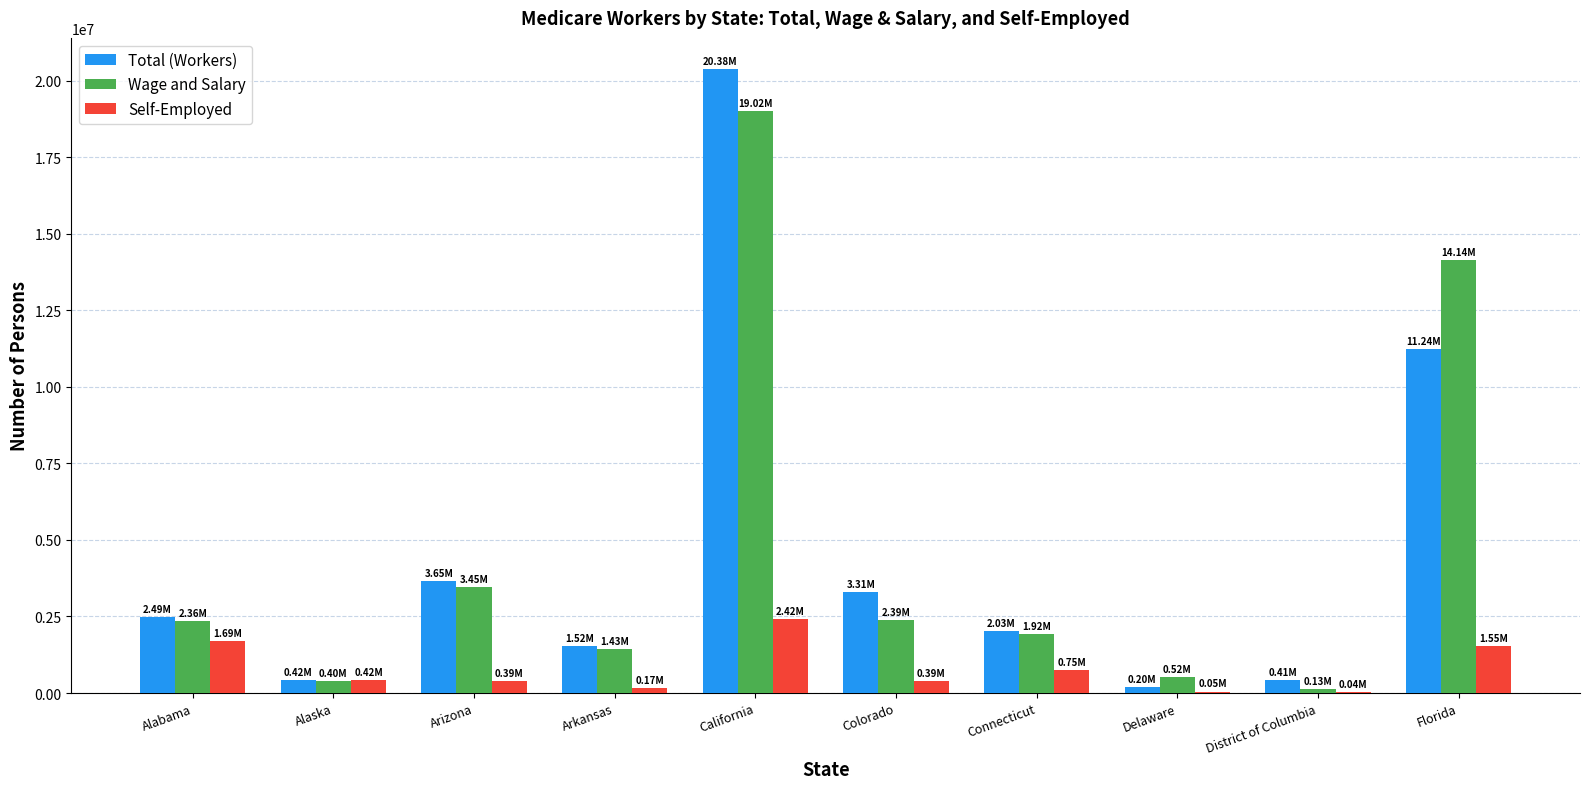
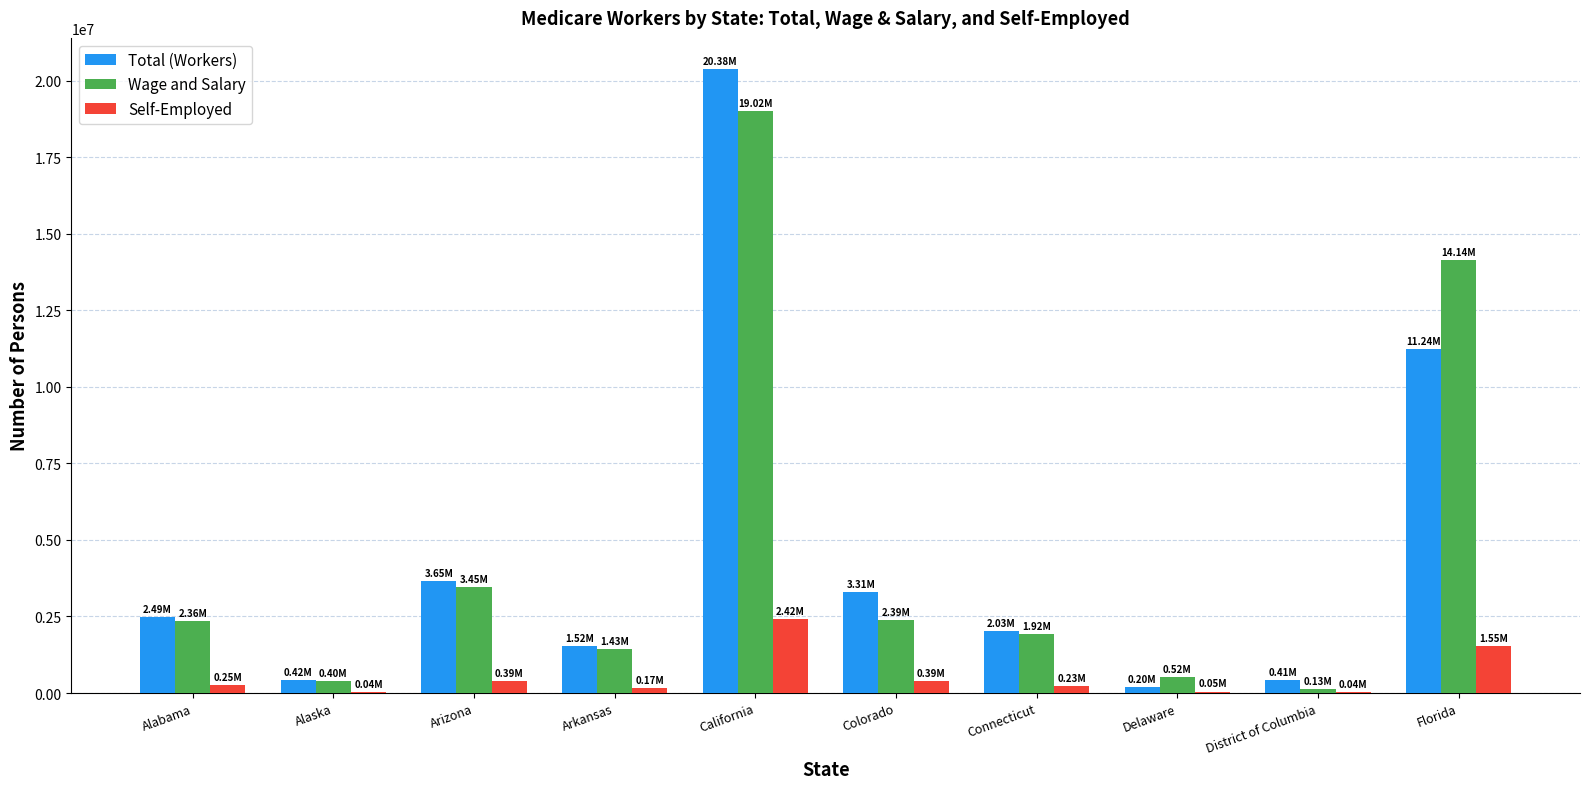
  {
    "Total (Workers)": {
      "Alabama": "2.49M",
      "Alaska": "0.42M",
      "Arizona": "3.65M",
      "Arkansas": "1.52M",
      "California": "20.38M",
      "Colorado": "3.31M",
      "Connecticut": "2.03M",
      "Delaware": "0.20M",
      "District of Columbia": "0.41M",
      "Florida": "11.24M"
    },
    "Wage and Salary": {
      "Alabama": "2.36M",
      "Alaska": "0.40M",
      "Arizona": "3.45M",
      "Arkansas": "1.43M",
      "California": "19.02M",
      "Colorado": "2.39M",
      "Connecticut": "1.92M",
      "Delaware": "0.52M",
      "District of Columbia": "0.13M",
      "Florida": "14.14M"
    },
    "Self-Employed": {
-     "Alabama": "1.69M",
-     "Alaska": "0.42M",
+     "Alabama": "0.25M",
+     "Alaska": "0.04M",
      "Arizona": "0.39M",
      "Arkansas": "0.17M",
      "California": "2.42M",
      "Colorado": "0.39M",
-     "Connecticut": "0.75M",
+     "Connecticut": "0.23M",
      "Delaware": "0.05M",
      "District of Columbia": "0.04M",
      "Florida": "1.55M"
    }
  }
